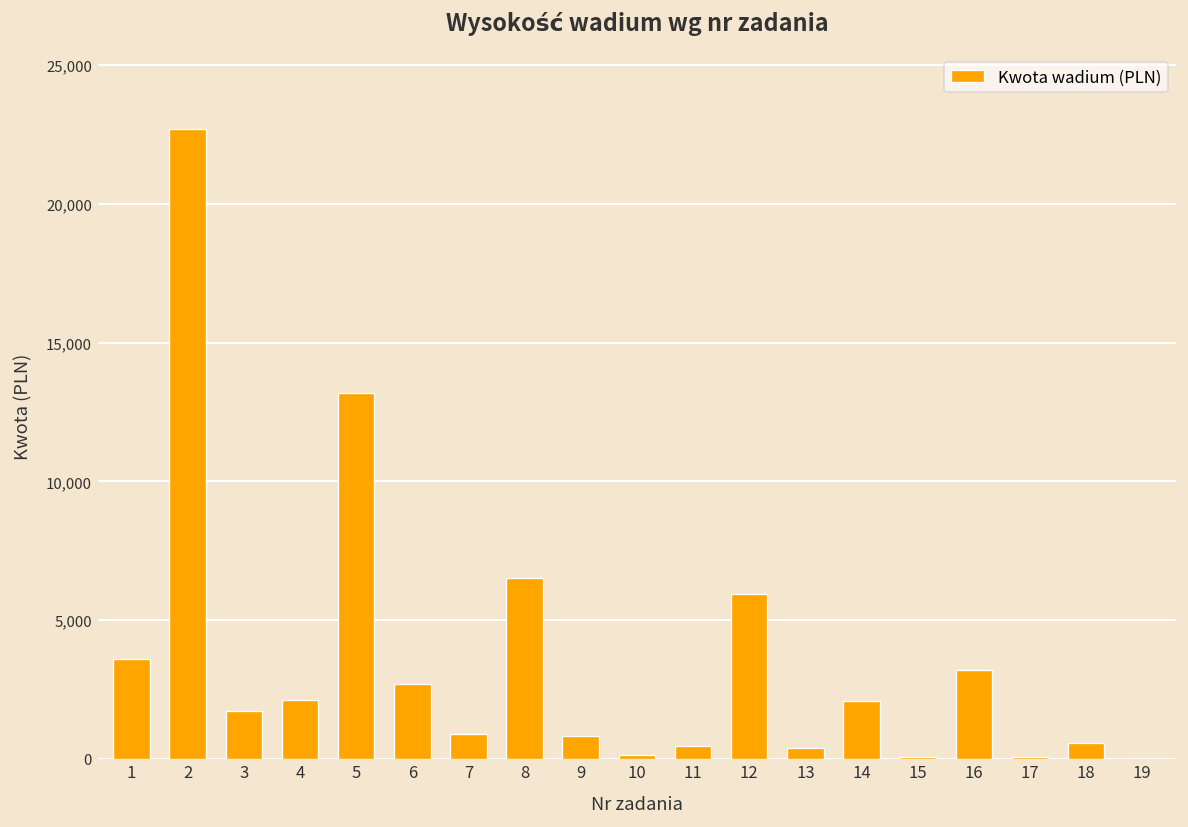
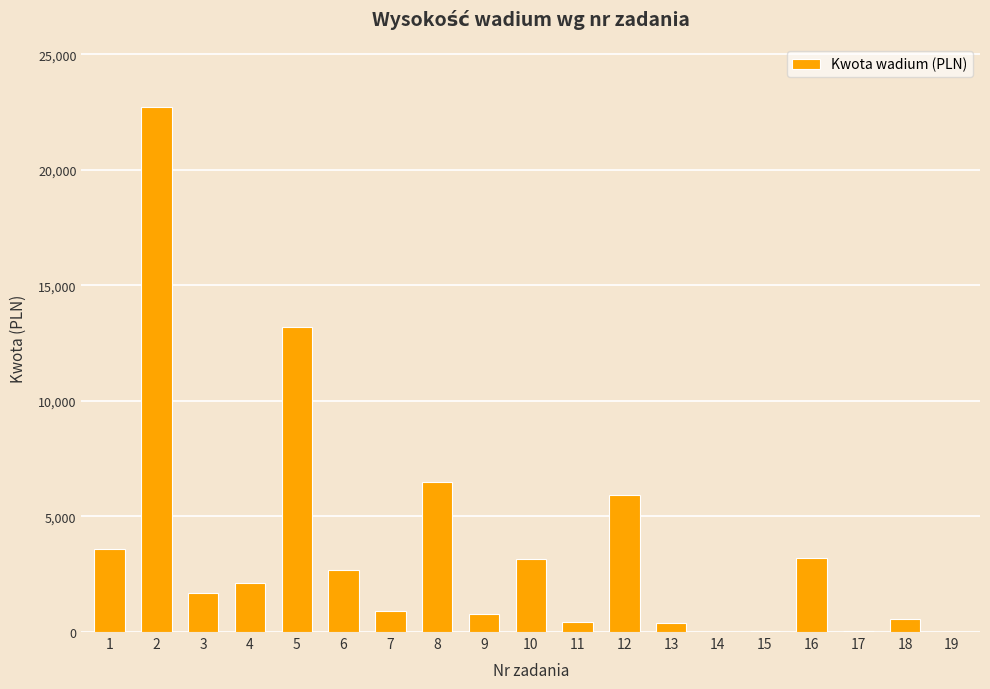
  {
    "1": "3,600",
    "2": "22,700",
    "3": "1,700",
    "4": "2,100",
    "5": "13,200",
    "6": "2,700",
    "7": "900",
    "8": "6,500",
    "9": "800",
-   "10": "100",
+   "10": "3,200",
    "11": "500",
    "12": "5,900",
    "13": "400",
-   "14": "2,100",
+   "14": "0",
    "16": "3,200",
    "18": "600"
  }
